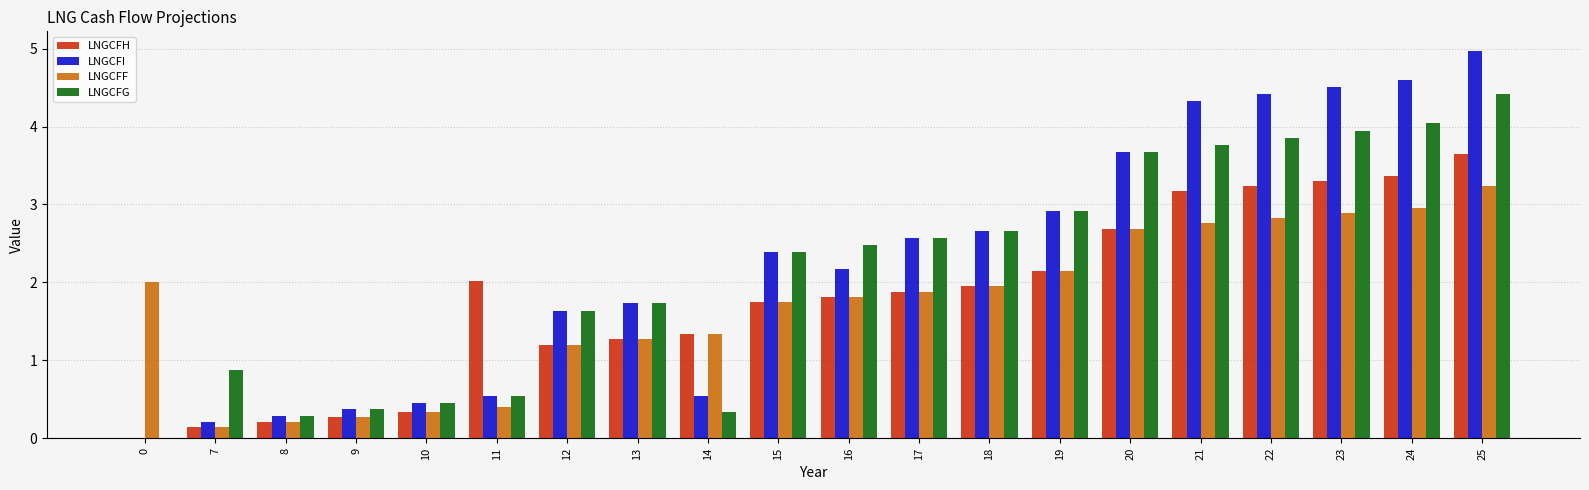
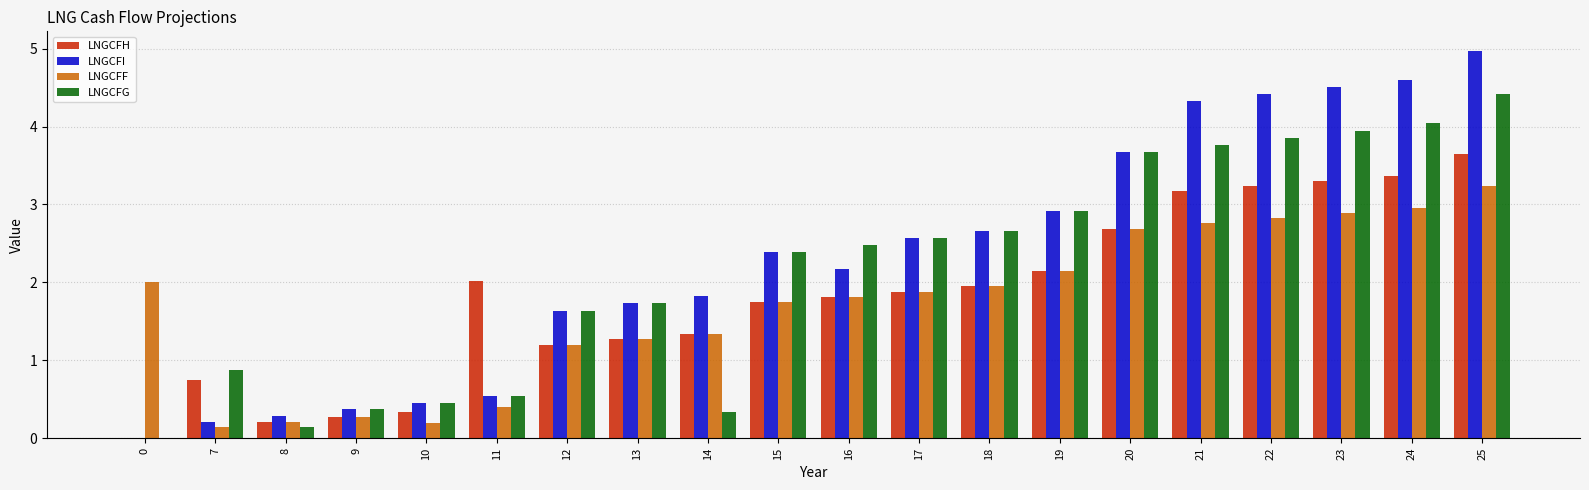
  {
    "LNGCFH": {
      "0": 0.0,
-     "7": 0.1,
+     "7": 0.7,
      "8": 0.2,
      "9": 0.3,
      "10": 0.3,
      "11": 2.0,
      "12": 1.2,
      "13": 1.3,
      "14": 1.3,
      "15": 1.7,
      "16": 1.8,
      "17": 1.9,
      "18": 1.9,
      "19": 2.1,
      "20": 2.7,
      "21": 3.2,
      "22": 3.2,
      "23": 3.3,
      "24": 3.4,
      "25": 3.6
    },
    "LNGCFI": {
      "0": 0.0,
      "7": 0.2,
      "8": 0.3,
      "9": 0.4,
      "10": 0.5,
      "11": 0.5,
      "12": 1.6,
      "13": 1.7,
-     "14": 0.5,
+     "14": 1.8,
      "15": 2.4,
      "16": 2.2,
      "17": 2.6,
      "18": 2.7,
      "19": 2.9,
      "20": 3.7,
      "21": 4.3,
      "22": 4.4,
      "23": 4.5,
      "24": 4.6,
      "25": 5.0
    },
    "LNGCFF": {
      "0": 2.0,
      "7": 0.1,
      "8": 0.2,
      "9": 0.3,
-     "10": 0.3,
+     "10": 0.2,
      "11": 0.4,
      "12": 1.2,
      "13": 1.3,
      "14": 1.3,
      "15": 1.7,
      "16": 1.8,
      "17": 1.9,
      "18": 1.9,
      "19": 2.1,
      "20": 2.7,
      "21": 2.8,
      "22": 2.8,
      "23": 2.9,
      "24": 3.0,
      "25": 3.2
    },
    "LNGCFG": {
      "0": 0.0,
      "7": 0.9,
-     "8": 0.3,
+     "8": 0.1,
      "9": 0.4,
      "10": 0.5,
      "11": 0.5,
      "12": 1.6,
      "13": 1.7,
      "14": 0.3,
      "15": 2.4,
      "16": 2.5,
      "17": 2.6,
      "18": 2.7,
      "19": 2.9,
      "20": 3.7,
      "21": 3.8,
      "22": 3.9,
      "23": 3.9,
      "24": 4.0,
      "25": 4.4
    }
  }
